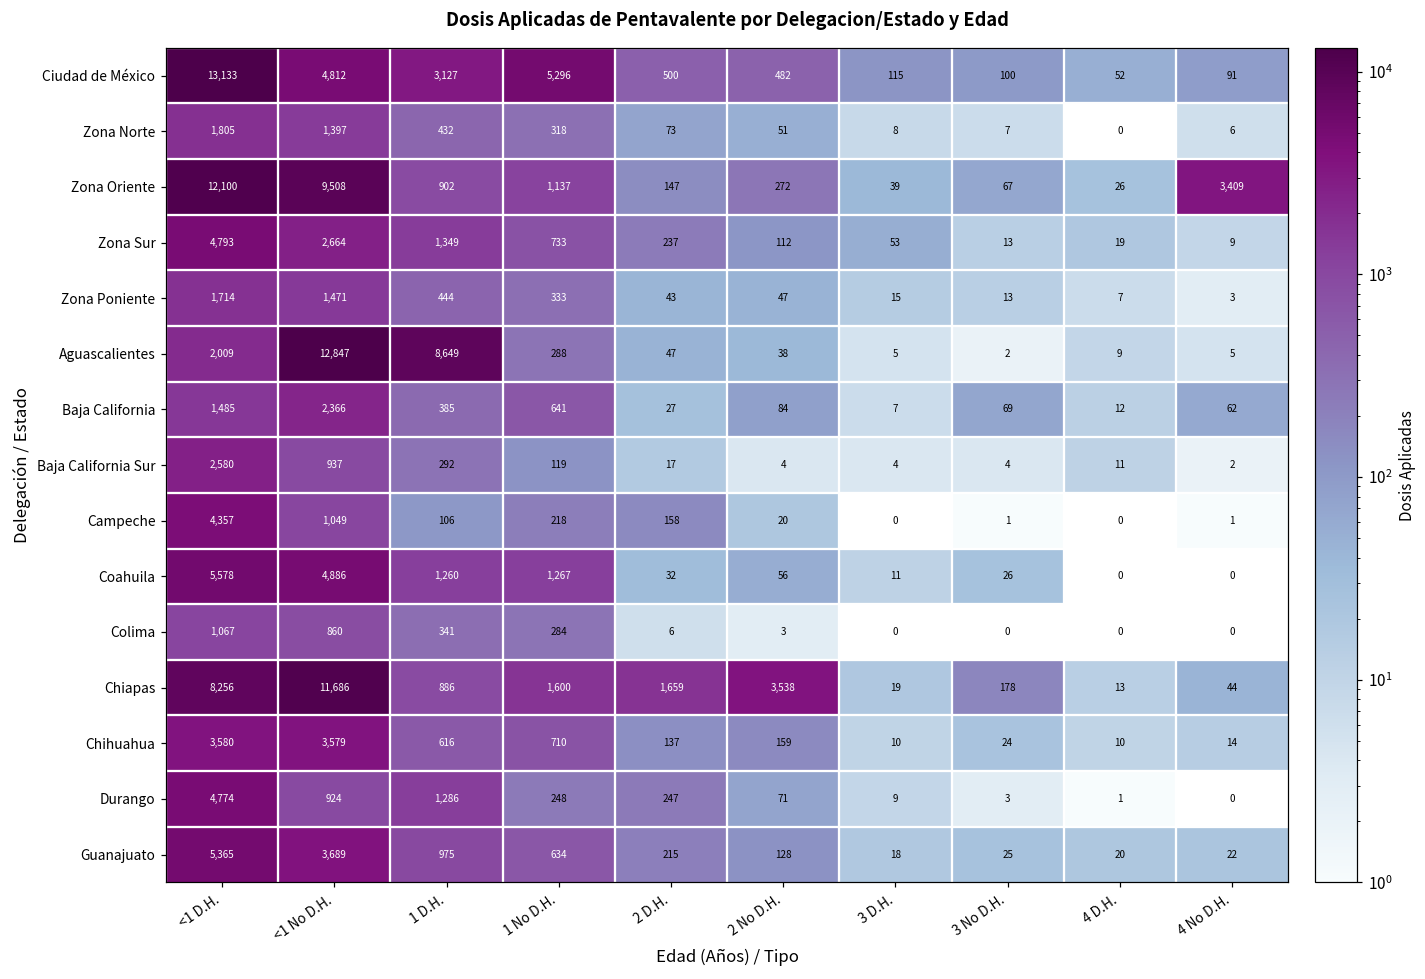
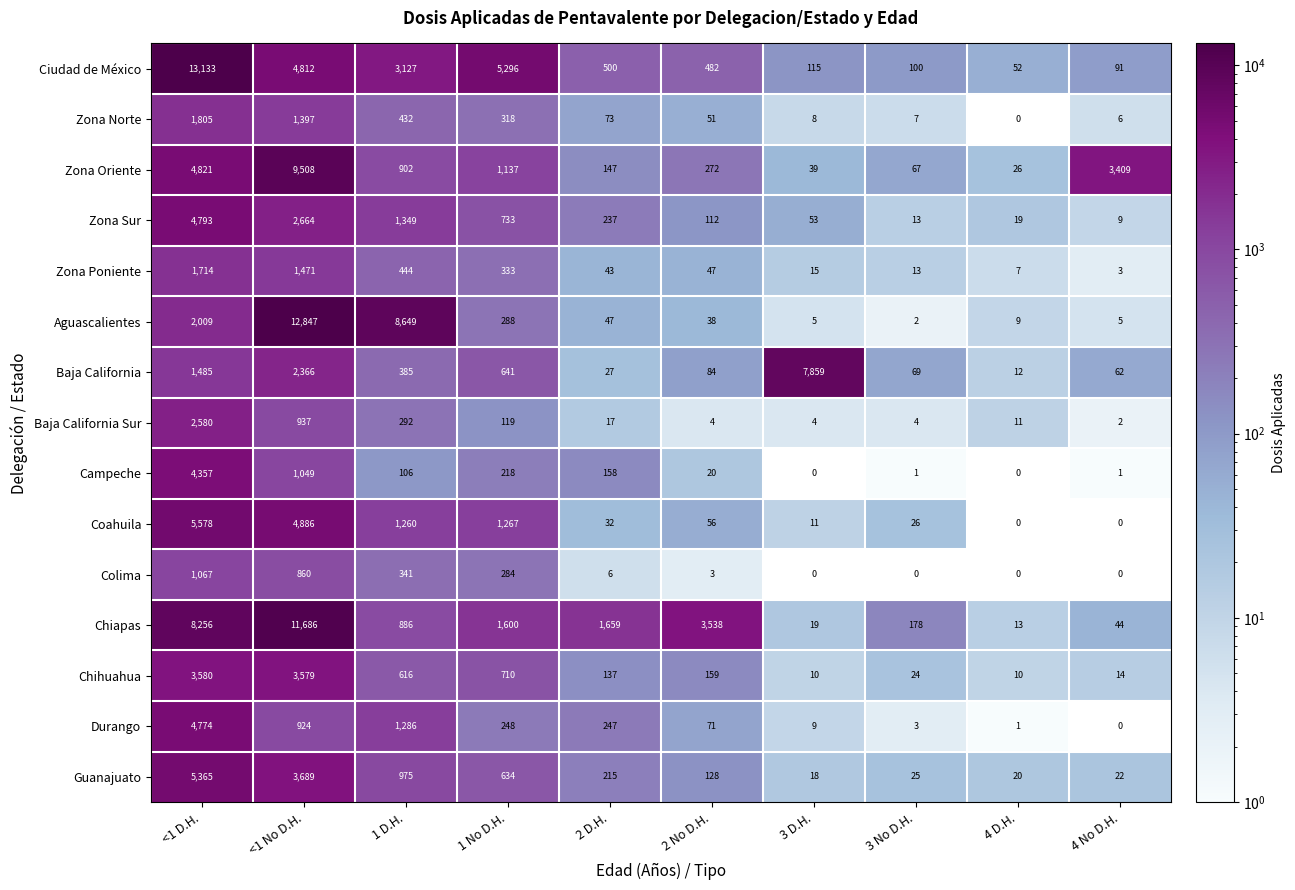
  {
    "Ciudad de México": {
      "<1 D.H.": "13,133",
      "<1 No D.H.": "4,812",
      "1 D.H.": "3,127",
      "1 No D.H.": "5,296",
      "2 D.H.": "500",
      "2 No D.H.": "482",
      "3 D.H.": "115",
      "3 No D.H.": "100",
      "4 D.H.": "52",
      "4 No D.H.": "91"
    },
    "Zona Norte": {
      "<1 D.H.": "1,805",
      "<1 No D.H.": "1,397",
      "1 D.H.": "432",
      "1 No D.H.": "318",
      "2 D.H.": "73",
      "2 No D.H.": "51",
      "3 D.H.": "8",
      "3 No D.H.": "7",
      "4 D.H.": "0",
      "4 No D.H.": "6"
    },
    "Zona Oriente": {
-     "<1 D.H.": "12,100",
+     "<1 D.H.": "4,821",
      "<1 No D.H.": "9,508",
      "1 D.H.": "902",
      "1 No D.H.": "1,137",
      "2 D.H.": "147",
      "2 No D.H.": "272",
      "3 D.H.": "39",
      "3 No D.H.": "67",
      "4 D.H.": "26",
      "4 No D.H.": "3,409"
    },
    "Zona Sur": {
      "<1 D.H.": "4,793",
      "<1 No D.H.": "2,664",
      "1 D.H.": "1,349",
      "1 No D.H.": "733",
      "2 D.H.": "237",
      "2 No D.H.": "112",
      "3 D.H.": "53",
      "3 No D.H.": "13",
      "4 D.H.": "19",
      "4 No D.H.": "9"
    },
    "Zona Poniente": {
      "<1 D.H.": "1,714",
      "<1 No D.H.": "1,471",
      "1 D.H.": "444",
      "1 No D.H.": "333",
      "2 D.H.": "43",
      "2 No D.H.": "47",
      "3 D.H.": "15",
      "3 No D.H.": "13",
      "4 D.H.": "7",
      "4 No D.H.": "3"
    },
    "Aguascalientes": {
      "<1 D.H.": "2,009",
      "<1 No D.H.": "12,847",
      "1 D.H.": "8,649",
      "1 No D.H.": "288",
      "2 D.H.": "47",
      "2 No D.H.": "38",
      "3 D.H.": "5",
      "3 No D.H.": "2",
      "4 D.H.": "9",
      "4 No D.H.": "5"
    },
    "Baja California": {
      "<1 D.H.": "1,485",
      "<1 No D.H.": "2,366",
      "1 D.H.": "385",
      "1 No D.H.": "641",
      "2 D.H.": "27",
      "2 No D.H.": "84",
-     "3 D.H.": "7",
+     "3 D.H.": "7,859",
      "3 No D.H.": "69",
      "4 D.H.": "12",
      "4 No D.H.": "62"
    },
    "Baja California Sur": {
      "<1 D.H.": "2,580",
      "<1 No D.H.": "937",
      "1 D.H.": "292",
      "1 No D.H.": "119",
      "2 D.H.": "17",
      "2 No D.H.": "4",
      "3 D.H.": "4",
      "3 No D.H.": "4",
      "4 D.H.": "11",
      "4 No D.H.": "2"
    },
    "Campeche": {
      "<1 D.H.": "4,357",
      "<1 No D.H.": "1,049",
      "1 D.H.": "106",
      "1 No D.H.": "218",
      "2 D.H.": "158",
      "2 No D.H.": "20",
      "3 D.H.": "0",
      "3 No D.H.": "1",
      "4 D.H.": "0",
      "4 No D.H.": "1"
    },
    "Coahuila": {
      "<1 D.H.": "5,578",
      "<1 No D.H.": "4,886",
      "1 D.H.": "1,260",
      "1 No D.H.": "1,267",
      "2 D.H.": "32",
      "2 No D.H.": "56",
      "3 D.H.": "11",
      "3 No D.H.": "26",
      "4 D.H.": "0",
      "4 No D.H.": "0"
    },
    "Colima": {
      "<1 D.H.": "1,067",
      "<1 No D.H.": "860",
      "1 D.H.": "341",
      "1 No D.H.": "284",
      "2 D.H.": "6",
      "2 No D.H.": "3",
      "3 D.H.": "0",
      "3 No D.H.": "0",
      "4 D.H.": "0",
      "4 No D.H.": "0"
    },
    "Chiapas": {
      "<1 D.H.": "8,256",
      "<1 No D.H.": "11,686",
      "1 D.H.": "886",
      "1 No D.H.": "1,600",
      "2 D.H.": "1,659",
      "2 No D.H.": "3,538",
      "3 D.H.": "19",
      "3 No D.H.": "178",
      "4 D.H.": "13",
      "4 No D.H.": "44"
    },
    "Chihuahua": {
      "<1 D.H.": "3,580",
      "<1 No D.H.": "3,579",
      "1 D.H.": "616",
      "1 No D.H.": "710",
      "2 D.H.": "137",
      "2 No D.H.": "159",
      "3 D.H.": "10",
      "3 No D.H.": "24",
      "4 D.H.": "10",
      "4 No D.H.": "14"
    },
    "Durango": {
      "<1 D.H.": "4,774",
      "<1 No D.H.": "924",
      "1 D.H.": "1,286",
      "1 No D.H.": "248",
      "2 D.H.": "247",
      "2 No D.H.": "71",
      "3 D.H.": "9",
      "3 No D.H.": "3",
      "4 D.H.": "1",
      "4 No D.H.": "0"
    },
    "Guanajuato": {
      "<1 D.H.": "5,365",
      "<1 No D.H.": "3,689",
      "1 D.H.": "975",
      "1 No D.H.": "634",
      "2 D.H.": "215",
      "2 No D.H.": "128",
      "3 D.H.": "18",
      "3 No D.H.": "25",
      "4 D.H.": "20",
      "4 No D.H.": "22"
    }
  }
